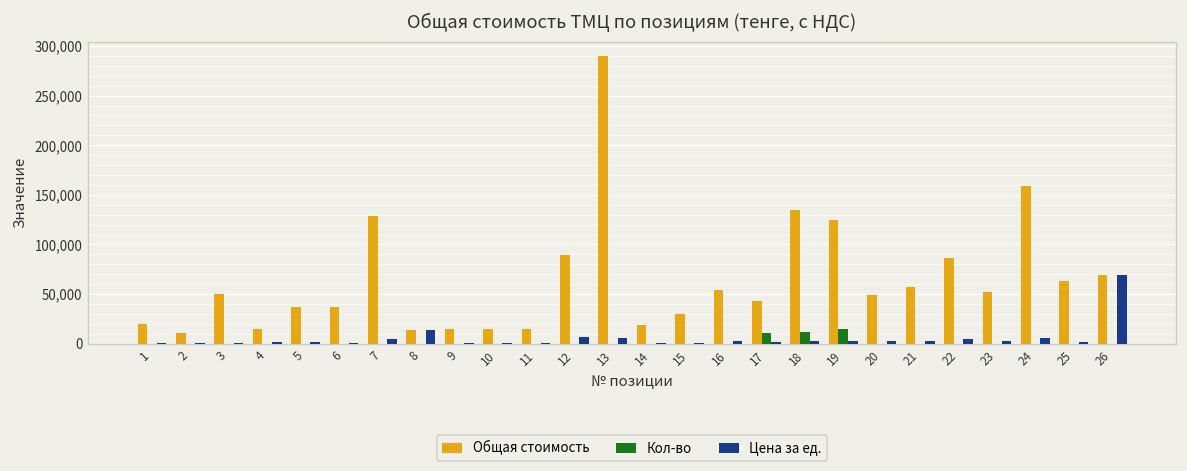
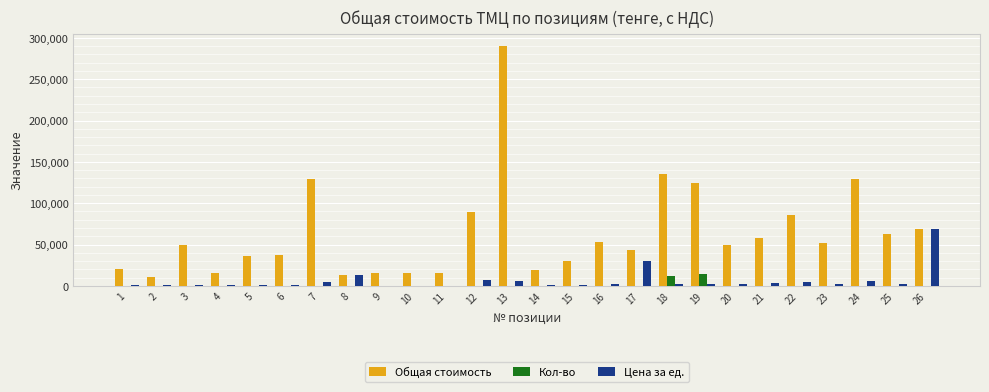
  {
    "Общая стоимость": {
      "1": "20,000",
      "2": "10,000",
      "3": "50,000",
      "4": "20,000",
      "5": "40,000",
      "6": "40,000",
      "7": "130,000",
      "8": "10,000",
      "9": "20,000",
      "10": "20,000",
      "11": "20,000",
      "12": "90,000",
      "13": "290,000",
      "14": "20,000",
      "15": "30,000",
      "16": "50,000",
      "17": "40,000",
      "18": "140,000",
      "19": "130,000",
      "20": "50,000",
      "21": "60,000",
      "22": "90,000",
      "23": "50,000",
-     "24": "160,000",
+     "24": "130,000",
      "25": "60,000",
      "26": "70,000"
    },
    "Кол-во": {
-     "17": "10,000",
+     "17": "0",
      "18": "10,000",
      "19": "10,000"
    },
    "Цена за ед.": {
      "7": "0",
      "8": "10,000",
      "12": "10,000",
      "13": "10,000",
-     "17": "0",
+     "17": "30,000",
      "22": "0",
      "24": "10,000",
      "26": "70,000"
    }
  }
